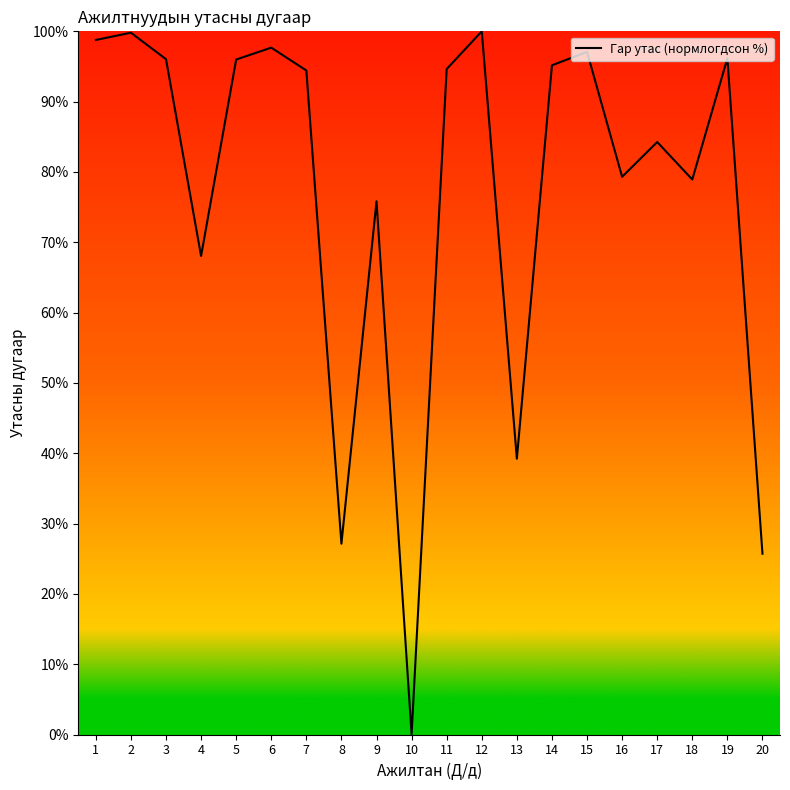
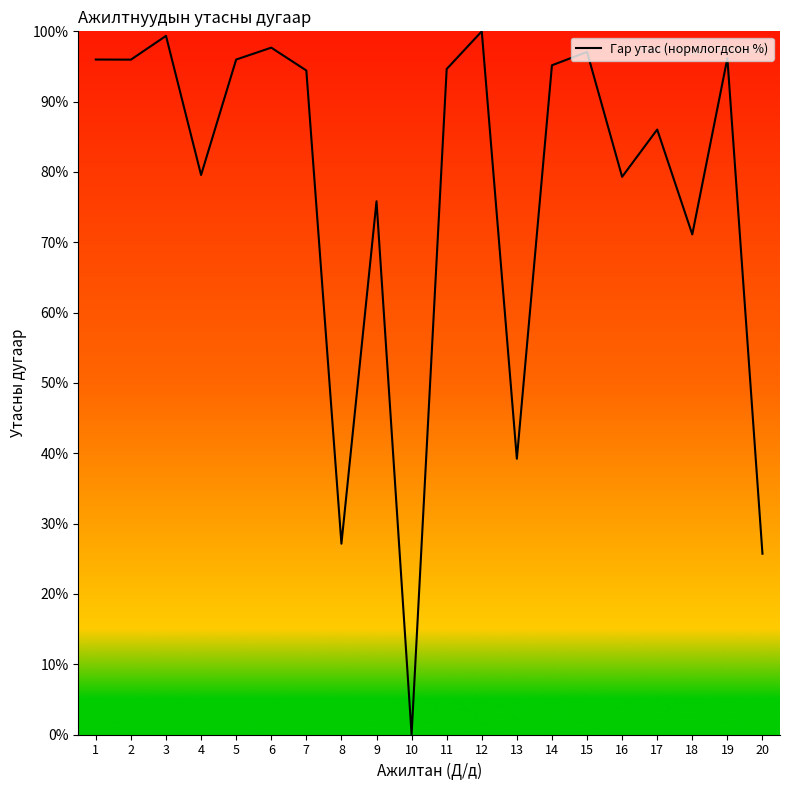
  {
-   "1": "99%",
-   "2": "100%",
-   "3": "96%",
-   "4": "68%",
+   "1": "96%",
+   "2": "96%",
+   "3": "99%",
+   "4": "80%",
    "5": "96%",
    "6": "98%",
    "7": "94%",
    "8": "27%",
    "9": "76%",
    "11": "95%",
    "12": "100%",
    "13": "39%",
    "14": "95%",
    "16": "79%",
-   "17": "84%",
-   "18": "79%",
+   "17": "86%",
+   "18": "71%",
    "20": "26%"
  }
